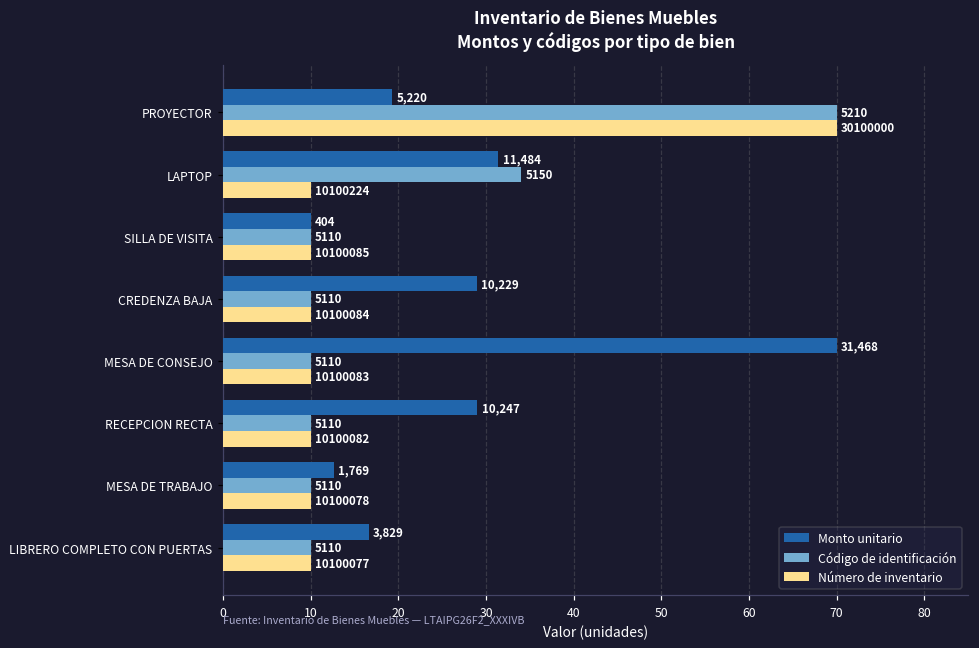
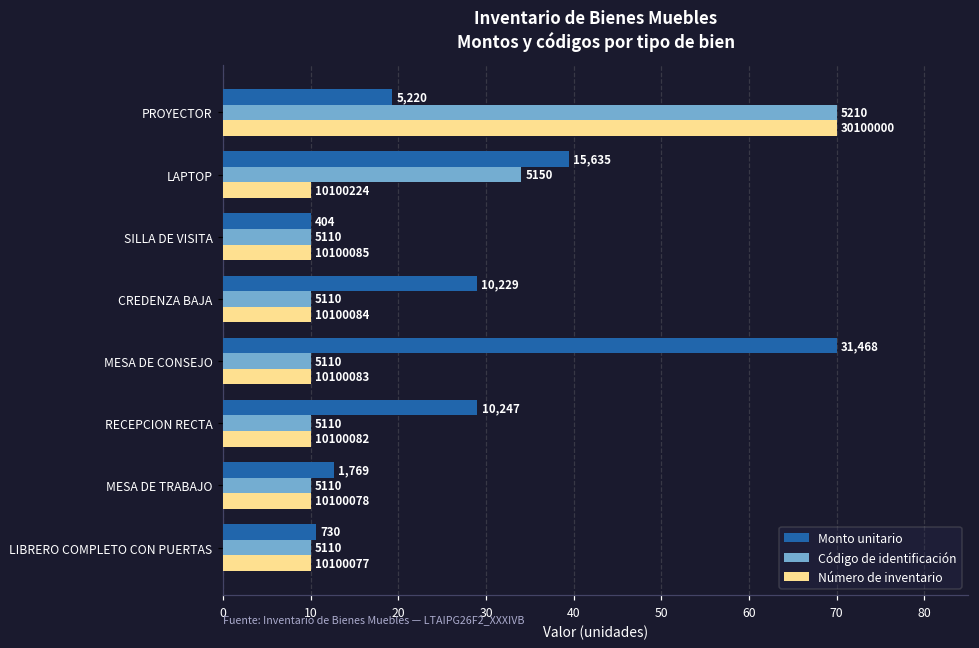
  {
    "Monto unitario": {
-     "LAPTOP": "11,484",
-     "LIBRERO COMPLETO CON PUERTAS": "3,829"
+     "LAPTOP": "15,635",
+     "LIBRERO COMPLETO CON PUERTAS": "730"
    }
  }
